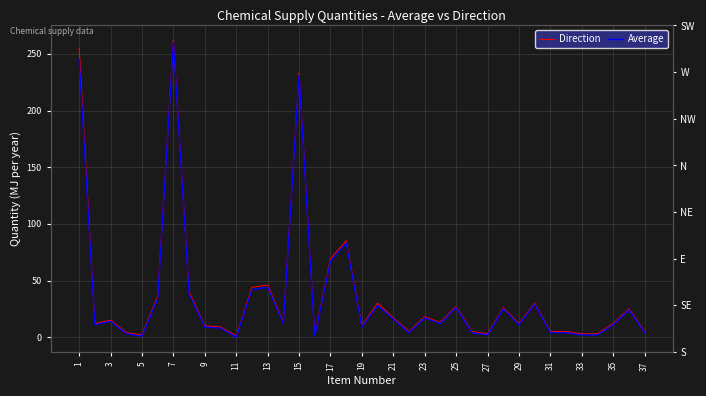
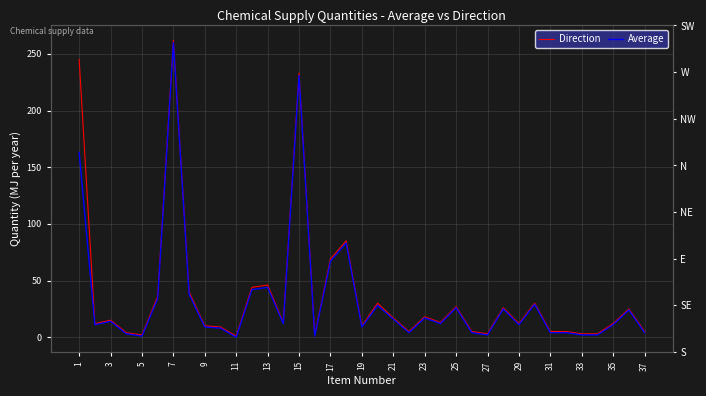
  {
    "Direction": {
-     "1": 255
+     "1": 245
    },
    "Average": {
-     "1": 245
+     "1": 163
    }
  }
